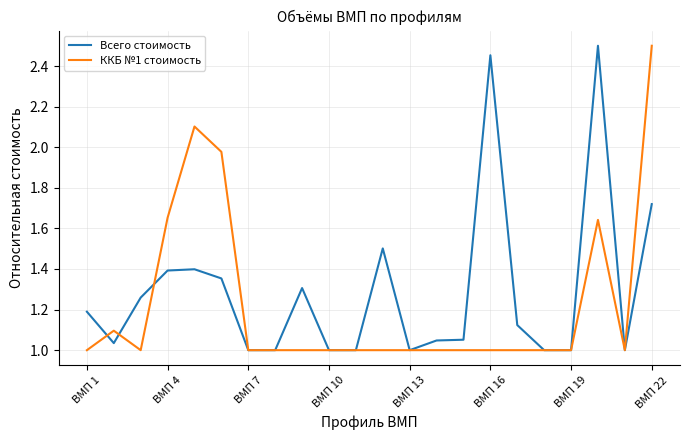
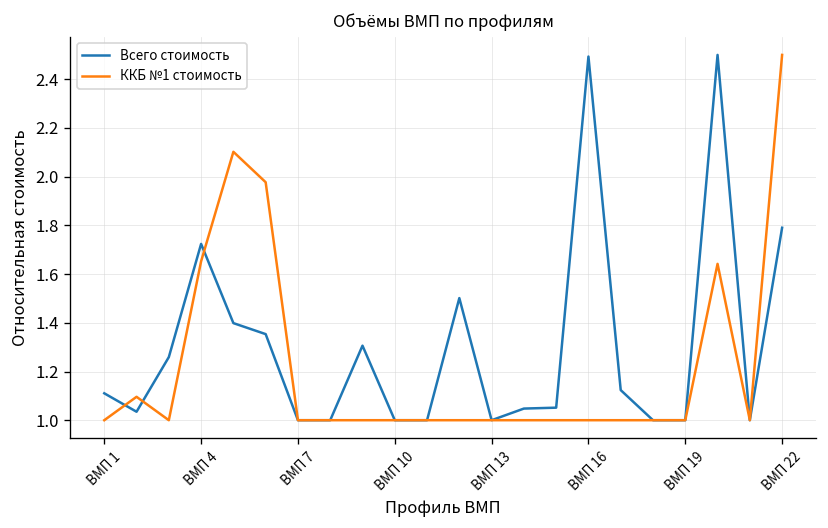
  {
    "Всего стоимость": {
-     "ВМП 1": 1.19,
-     "ВМП 4": 1.39,
-     "ВМП 16": 2.45,
-     "ВМП 22": 1.72
+     "ВМП 1": 1.11,
+     "ВМП 4": 1.72,
+     "ВМП 16": 2.49,
+     "ВМП 22": 1.79
    },
    "ККБ №1 стоимость": {
      "ВМП 1": 1.00,
      "ВМП 4": 1.65,
      "ВМП 16": 1.00,
      "ВМП 22": 2.50
    }
  }
